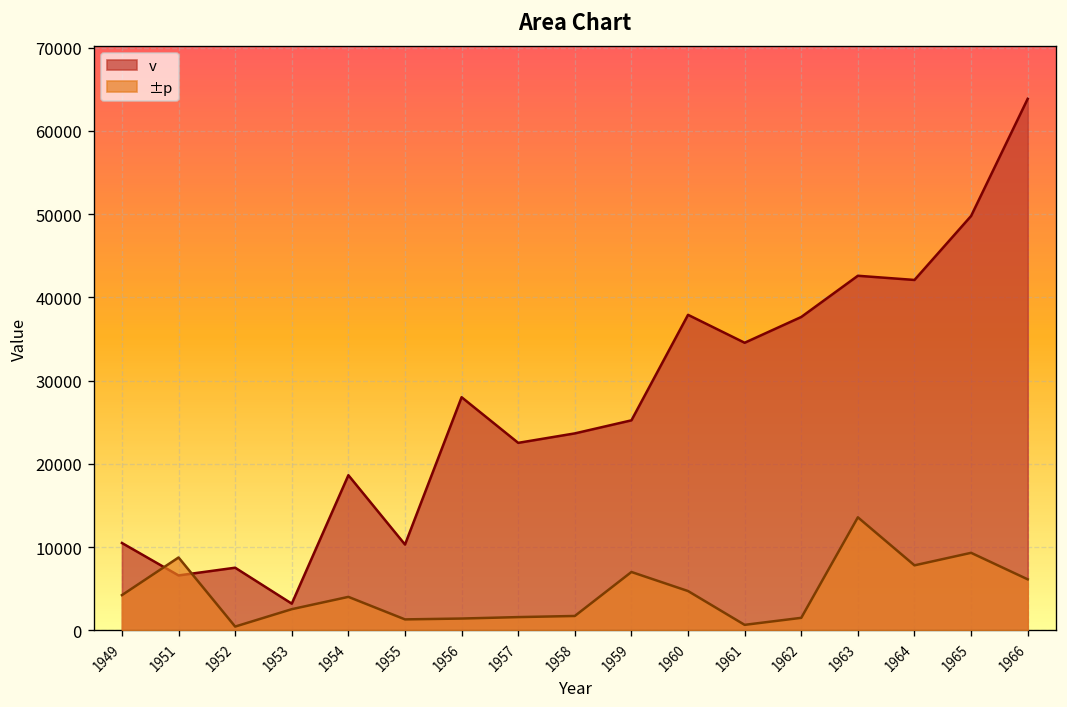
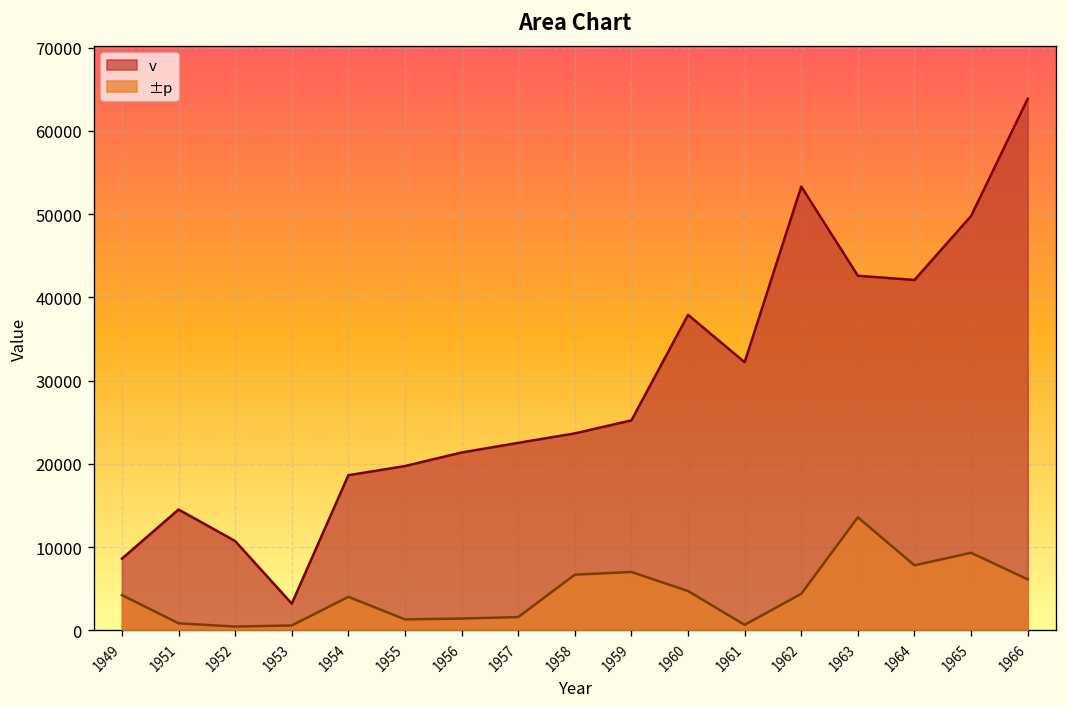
  {
    "v": {
-     "1949": 10000,
-     "1951": 7000,
-     "1952": 8000,
+     "1949": 9000,
+     "1951": 15000,
+     "1952": 11000,
      "1953": 3000,
      "1954": 19000,
-     "1955": 10000,
-     "1956": 28000,
+     "1955": 20000,
+     "1956": 21000,
      "1957": 23000,
      "1958": 24000,
      "1959": 25000,
      "1960": 38000,
-     "1961": 35000,
-     "1962": 38000,
+     "1961": 32000,
+     "1962": 53000,
      "1963": 43000,
      "1964": 42000,
      "1965": 50000,
      "1966": 64000
    },
    "±p": {
      "1949": 4000,
-     "1951": 9000,
+     "1951": 1000,
      "1952": 0,
-     "1953": 3000,
+     "1953": 1000,
      "1954": 4000,
      "1955": 1000,
      "1956": 1000,
      "1957": 2000,
-     "1958": 2000,
+     "1958": 7000,
      "1959": 7000,
      "1960": 5000,
      "1961": 1000,
-     "1962": 1000,
+     "1962": 4000,
      "1963": 14000,
      "1964": 8000,
      "1965": 9000,
      "1966": 6000
    }
  }
